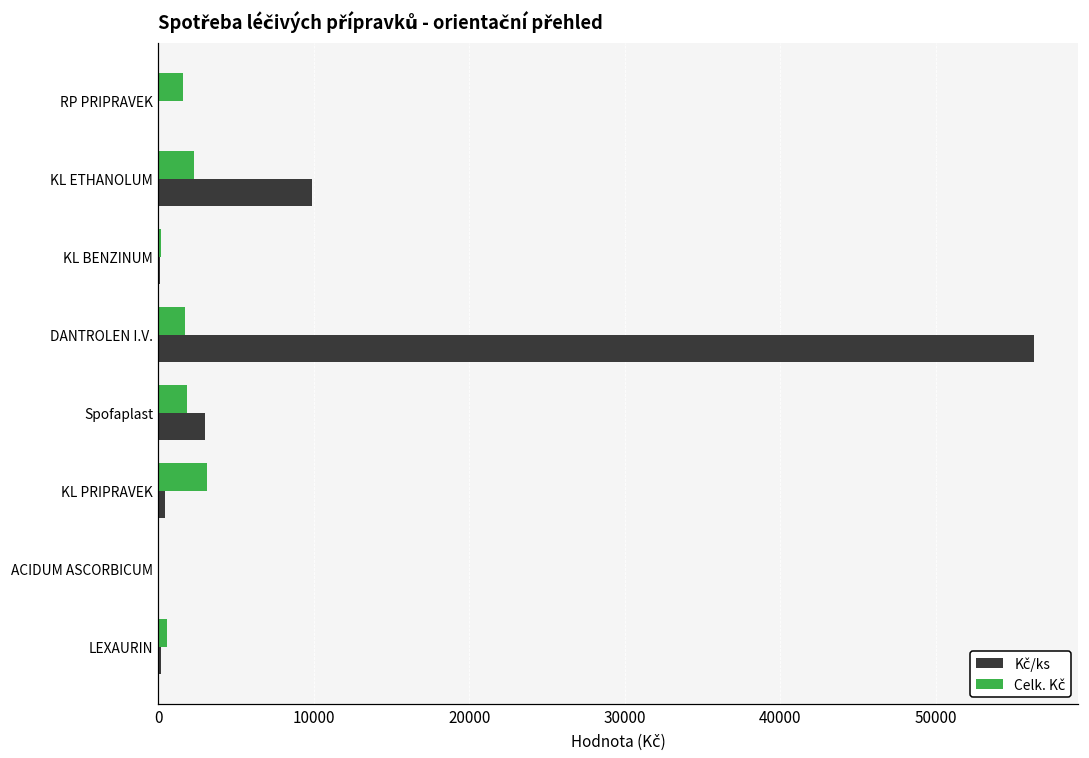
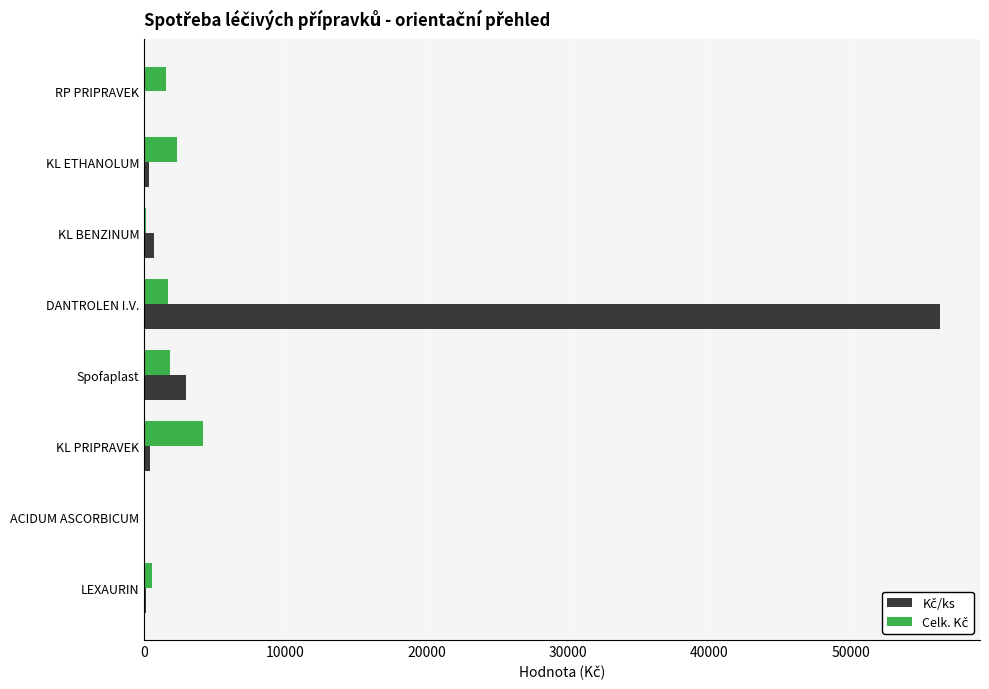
  {
    "Kč/ks": {
-     "KL ETHANOLUM": 9900,
-     "KL BENZINUM": 100,
+     "KL ETHANOLUM": 300,
+     "KL BENZINUM": 700,
      "DANTROLEN I.V.": 56300,
      "Spofaplast": 3000,
      "KL PRIPRAVEK": 400
    },
    "Celk. Kč": {
      "RP PRIPRAVEK": 1600,
      "KL ETHANOLUM": 2300,
      "DANTROLEN I.V.": 1700,
      "Spofaplast": 1900,
-     "KL PRIPRAVEK": 3100,
+     "KL PRIPRAVEK": 4100,
      "LEXAURIN": 600
    }
  }
